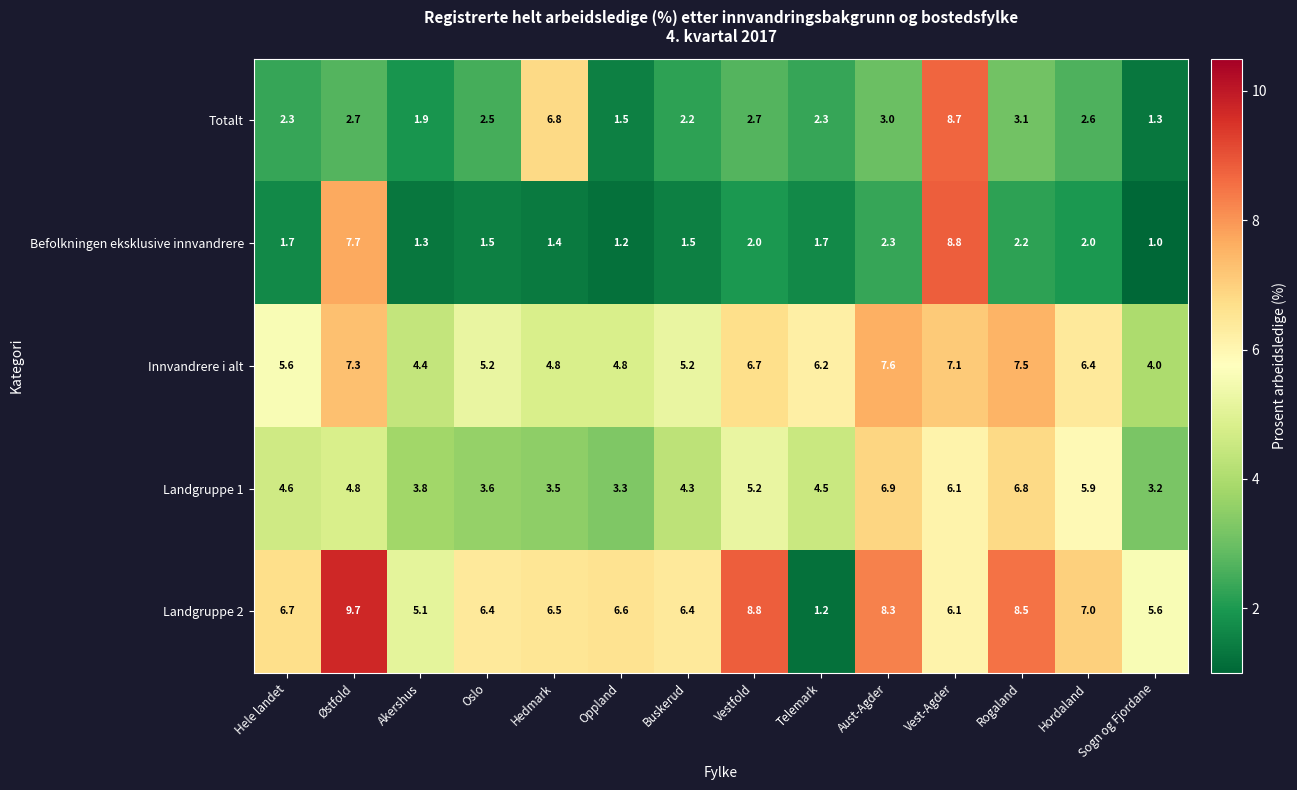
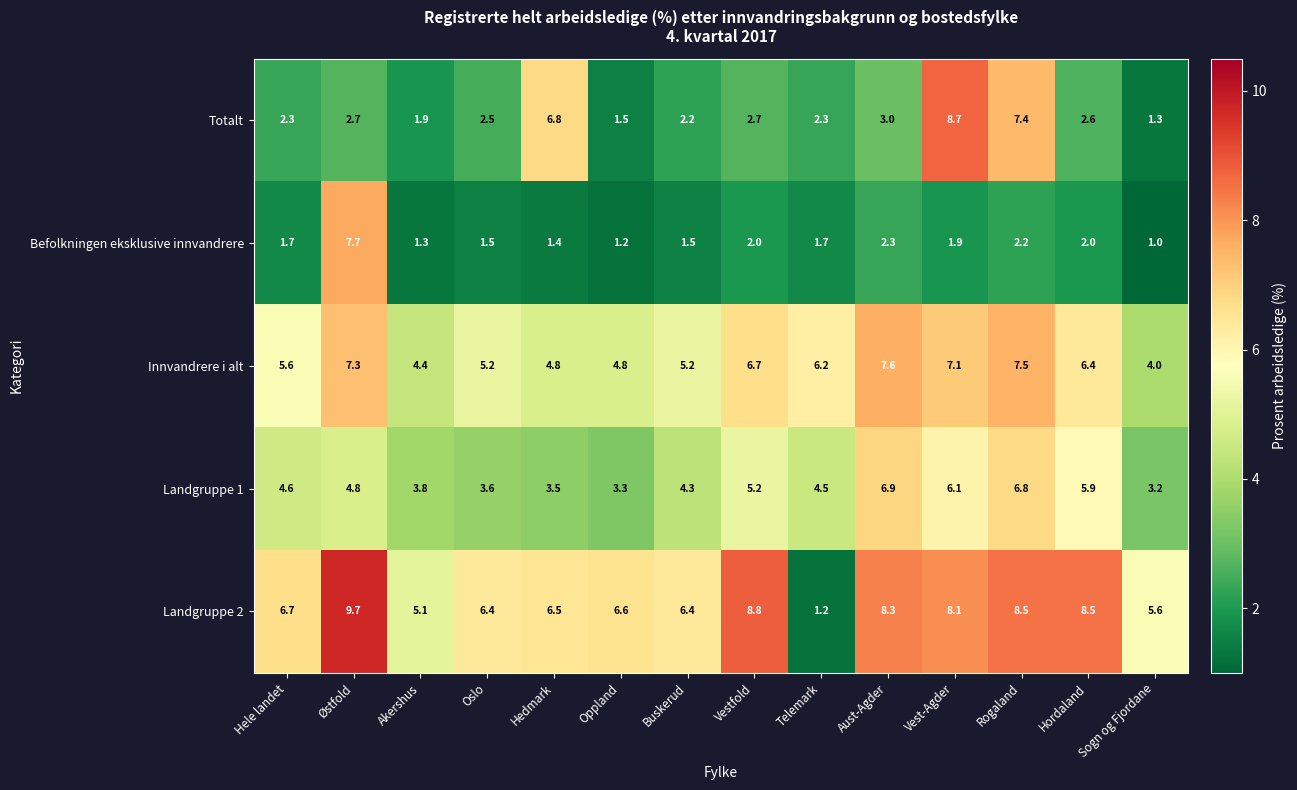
  {
    "Totalt": {
      "Hele landet": 2.3,
      "Østfold": 2.7,
      "Akershus": 1.9,
      "Oslo": 2.5,
      "Hedmark": 6.8,
      "Oppland": 1.5,
      "Buskerud": 2.2,
      "Vestfold": 2.7,
      "Telemark": 2.3,
      "Aust-Agder": 3.0,
      "Vest-Agder": 8.7,
-     "Rogaland": 3.1,
+     "Rogaland": 7.4,
      "Hordaland": 2.6,
      "Sogn og Fjordane": 1.3
    },
    "Befolkningen eksklusive innvandrere": {
      "Hele landet": 1.7,
      "Østfold": 7.7,
      "Akershus": 1.3,
      "Oslo": 1.5,
      "Hedmark": 1.4,
      "Oppland": 1.2,
      "Buskerud": 1.5,
      "Vestfold": 2.0,
      "Telemark": 1.7,
      "Aust-Agder": 2.3,
-     "Vest-Agder": 8.8,
+     "Vest-Agder": 1.9,
      "Rogaland": 2.2,
      "Hordaland": 2.0,
      "Sogn og Fjordane": 1.0
    },
    "Innvandrere i alt": {
      "Hele landet": 5.6,
      "Østfold": 7.3,
      "Akershus": 4.4,
      "Oslo": 5.2,
      "Hedmark": 4.8,
      "Oppland": 4.8,
      "Buskerud": 5.2,
      "Vestfold": 6.7,
      "Telemark": 6.2,
      "Aust-Agder": 7.6,
      "Vest-Agder": 7.1,
      "Rogaland": 7.5,
      "Hordaland": 6.4,
      "Sogn og Fjordane": 4.0
    },
    "Landgruppe 1": {
      "Hele landet": 4.6,
      "Østfold": 4.8,
      "Akershus": 3.8,
      "Oslo": 3.6,
      "Hedmark": 3.5,
      "Oppland": 3.3,
      "Buskerud": 4.3,
      "Vestfold": 5.2,
      "Telemark": 4.5,
      "Aust-Agder": 6.9,
      "Vest-Agder": 6.1,
      "Rogaland": 6.8,
      "Hordaland": 5.9,
      "Sogn og Fjordane": 3.2
    },
    "Landgruppe 2": {
      "Hele landet": 6.7,
      "Østfold": 9.7,
      "Akershus": 5.1,
      "Oslo": 6.4,
      "Hedmark": 6.5,
      "Oppland": 6.6,
      "Buskerud": 6.4,
      "Vestfold": 8.8,
      "Telemark": 1.2,
      "Aust-Agder": 8.3,
-     "Vest-Agder": 6.1,
+     "Vest-Agder": 8.1,
      "Rogaland": 8.5,
-     "Hordaland": 7.0,
+     "Hordaland": 8.5,
      "Sogn og Fjordane": 5.6
    }
  }
